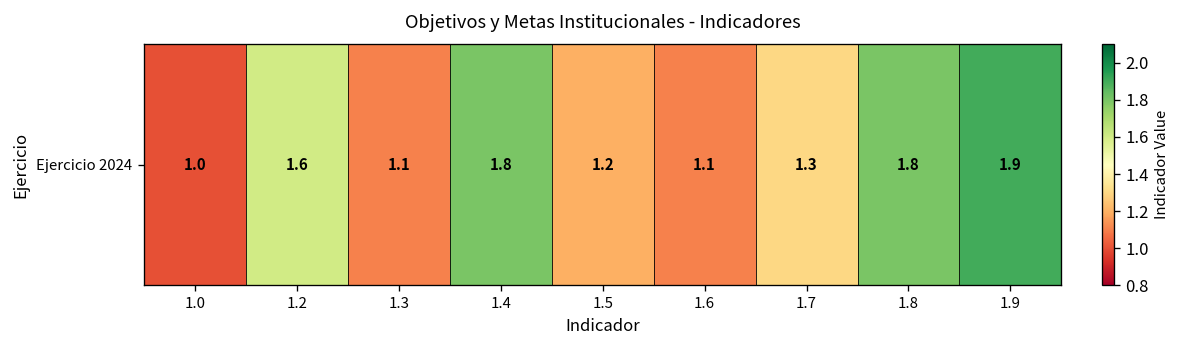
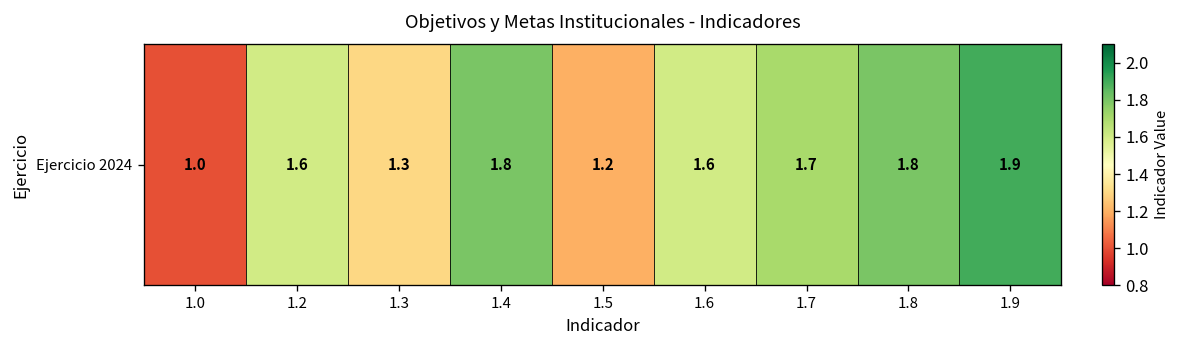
  {
    "Ejercicio 2024": {
      "1.0": 1.0,
      "1.2": 1.6,
-     "1.3": 1.1,
+     "1.3": 1.3,
      "1.4": 1.8,
      "1.5": 1.2,
-     "1.6": 1.1,
-     "1.7": 1.3,
+     "1.6": 1.6,
+     "1.7": 1.7,
      "1.8": 1.8,
      "1.9": 1.9
    }
  }
